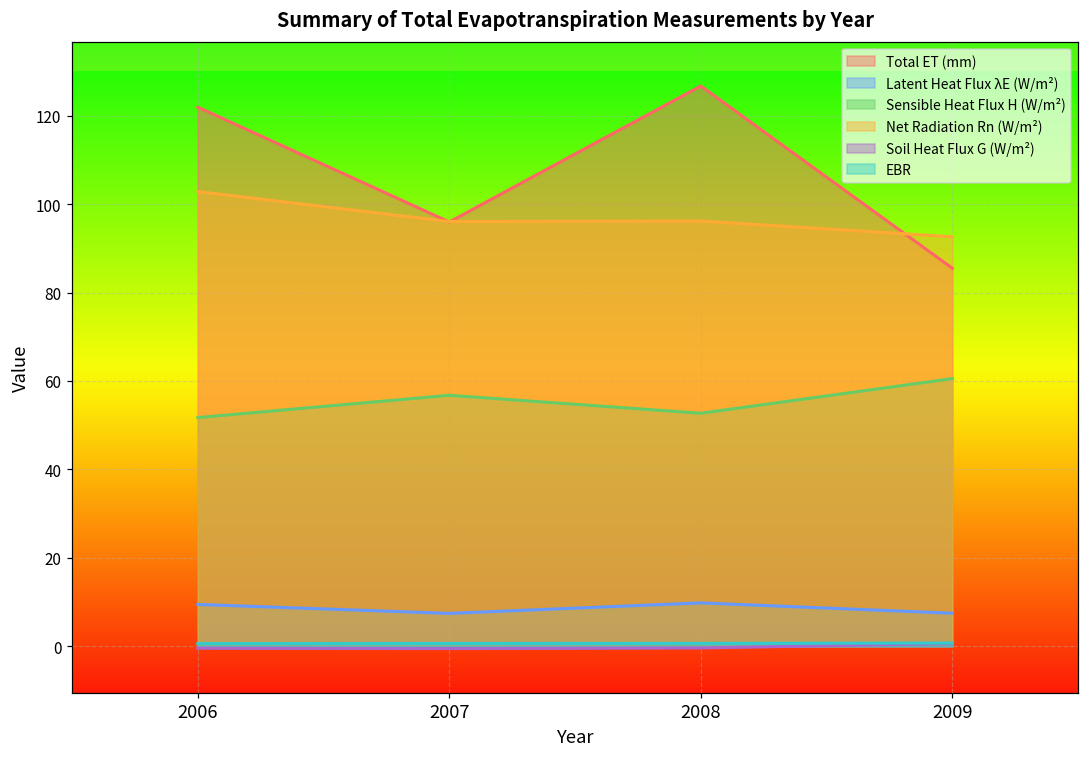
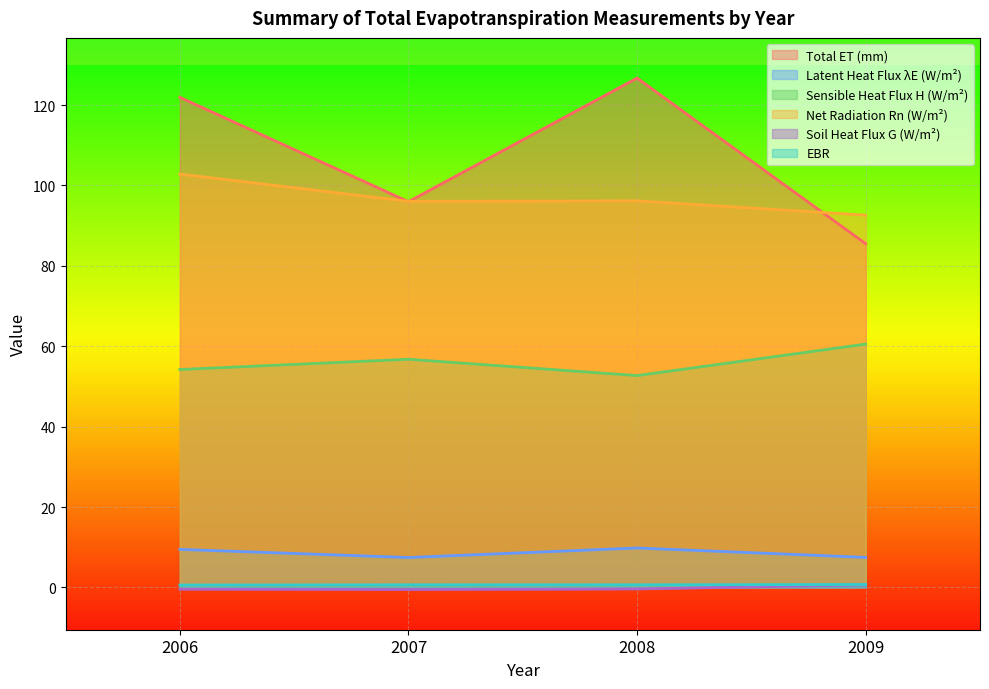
  {
    "Sensible Heat Flux H (W/m²)": {
-     "2006": 52,
+     "2006": 54,
      "2007": 57,
      "2008": 53,
      "2009": 61
    }
  }
